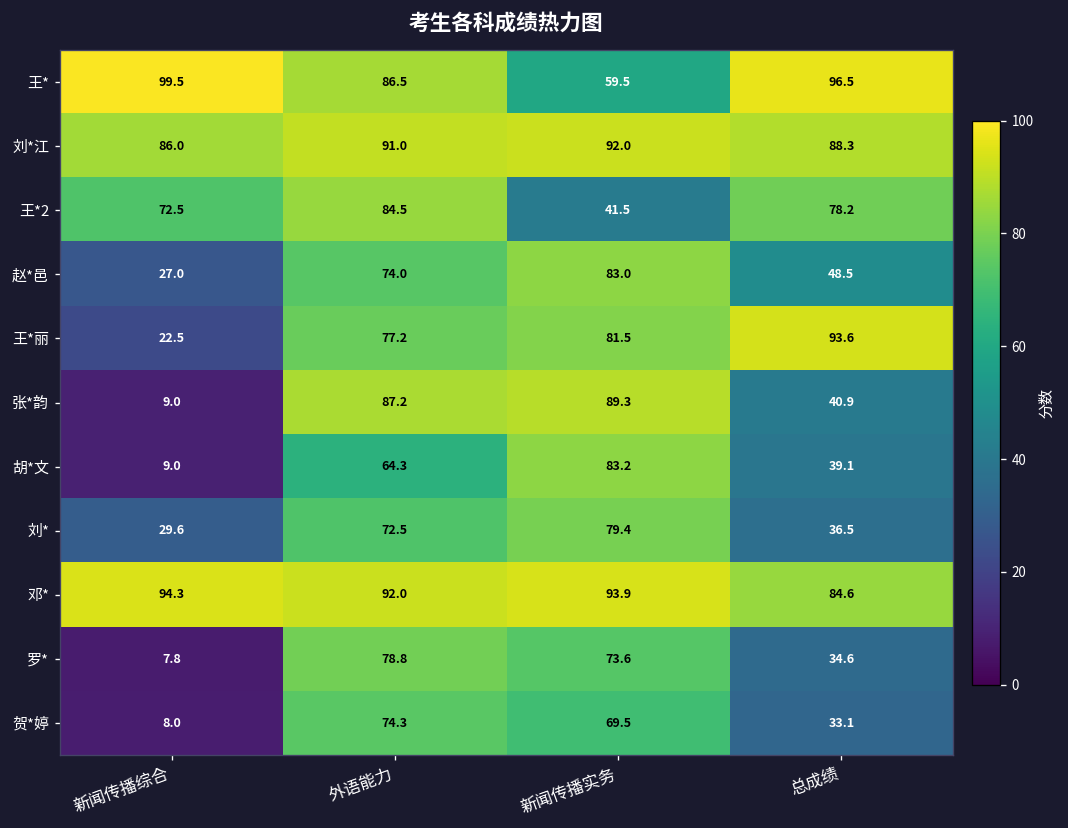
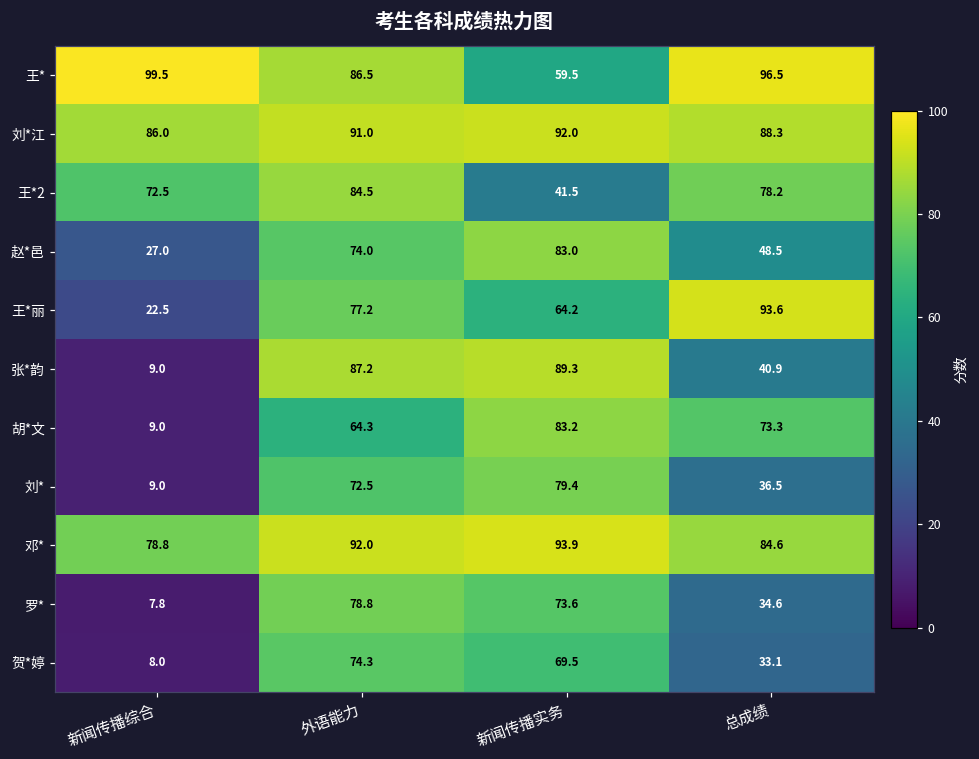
  {
    "王*": {
      "新闻传播综合": 99.5,
      "外语能力": 86.5,
      "新闻传播实务": 59.5,
      "总成绩": 96.5
    },
    "刘*江": {
      "新闻传播综合": 86.0,
      "外语能力": 91.0,
      "新闻传播实务": 92.0,
      "总成绩": 88.3
    },
    "王*2": {
      "新闻传播综合": 72.5,
      "外语能力": 84.5,
      "新闻传播实务": 41.5,
      "总成绩": 78.2
    },
    "赵*邑": {
      "新闻传播综合": 27.0,
      "外语能力": 74.0,
      "新闻传播实务": 83.0,
      "总成绩": 48.5
    },
    "王*丽": {
      "新闻传播综合": 22.5,
      "外语能力": 77.2,
-     "新闻传播实务": 81.5,
+     "新闻传播实务": 64.2,
      "总成绩": 93.6
    },
    "张*韵": {
      "新闻传播综合": 9.0,
      "外语能力": 87.2,
      "新闻传播实务": 89.3,
      "总成绩": 40.9
    },
    "胡*文": {
      "新闻传播综合": 9.0,
      "外语能力": 64.3,
      "新闻传播实务": 83.2,
-     "总成绩": 39.1
+     "总成绩": 73.3
    },
    "刘*": {
-     "新闻传播综合": 29.6,
+     "新闻传播综合": 9.0,
      "外语能力": 72.5,
      "新闻传播实务": 79.4,
      "总成绩": 36.5
    },
    "邓*": {
-     "新闻传播综合": 94.3,
+     "新闻传播综合": 78.8,
      "外语能力": 92.0,
      "新闻传播实务": 93.9,
      "总成绩": 84.6
    },
    "罗*": {
      "新闻传播综合": 7.8,
      "外语能力": 78.8,
      "新闻传播实务": 73.6,
      "总成绩": 34.6
    },
    "贺*婷": {
      "新闻传播综合": 8.0,
      "外语能力": 74.3,
      "新闻传播实务": 69.5,
      "总成绩": 33.1
    }
  }
